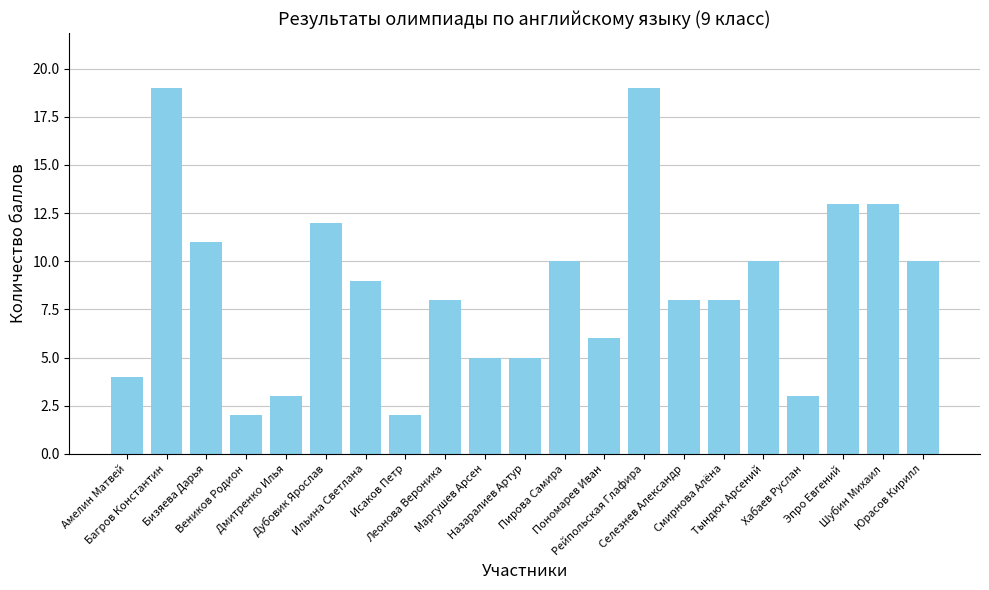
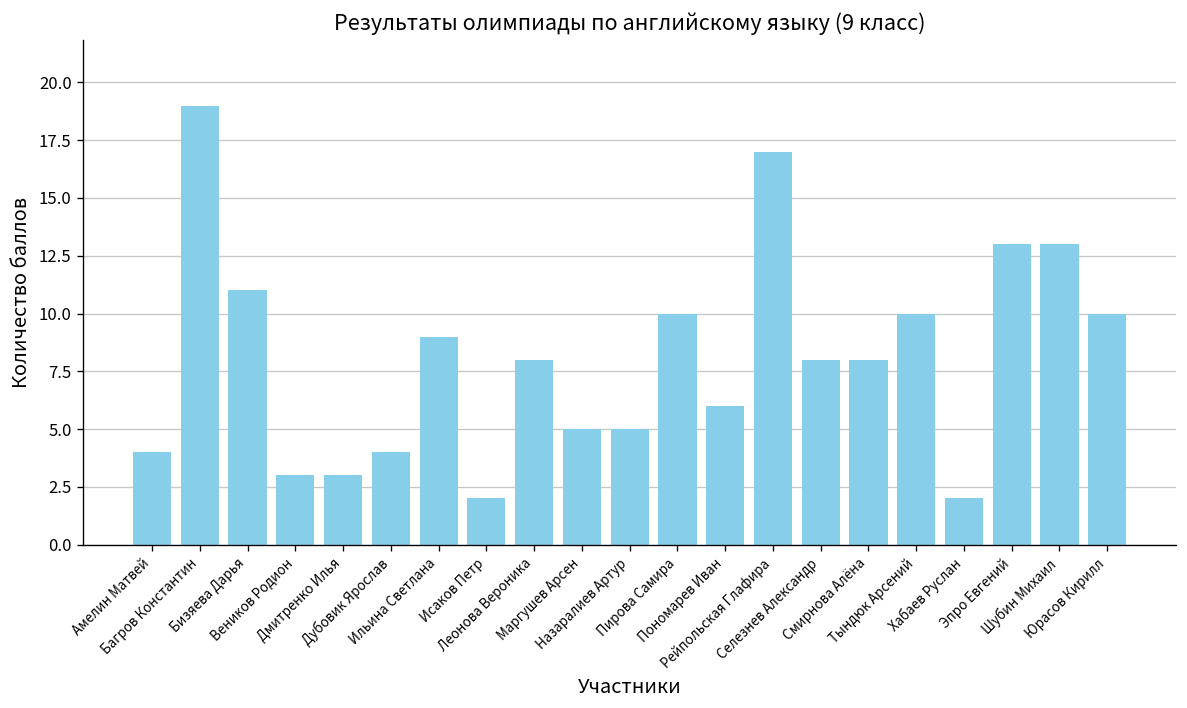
  {
    "Амелин Матвей": 4,
    "Багров Константин": 19,
    "Бизяева Дарья": 11,
-   "Веников Родион": 2,
+   "Веников Родион": 3,
    "Дмитренко Илья": 3,
-   "Дубовик Ярослав": 12,
+   "Дубовик Ярослав": 4,
    "Ильина Светлана": 9,
    "Исаков Петр": 2,
    "Леонова Вероника": 8,
    "Маргушев Арсен": 5,
    "Назаралиев Артур": 5,
    "Пирова Самира": 10,
    "Пономарев Иван": 6,
-   "Рейпольская Глафира": 19,
+   "Рейпольская Глафира": 17,
    "Селезнев Александр": 8,
    "Смирнова Алёна": 8,
    "Тындюк Арсений": 10,
-   "Хабаев Руслан": 3,
+   "Хабаев Руслан": 2,
    "Эпро Евгений": 13,
    "Шубин Михаил": 13,
    "Юрасов Кирилл": 10
  }
